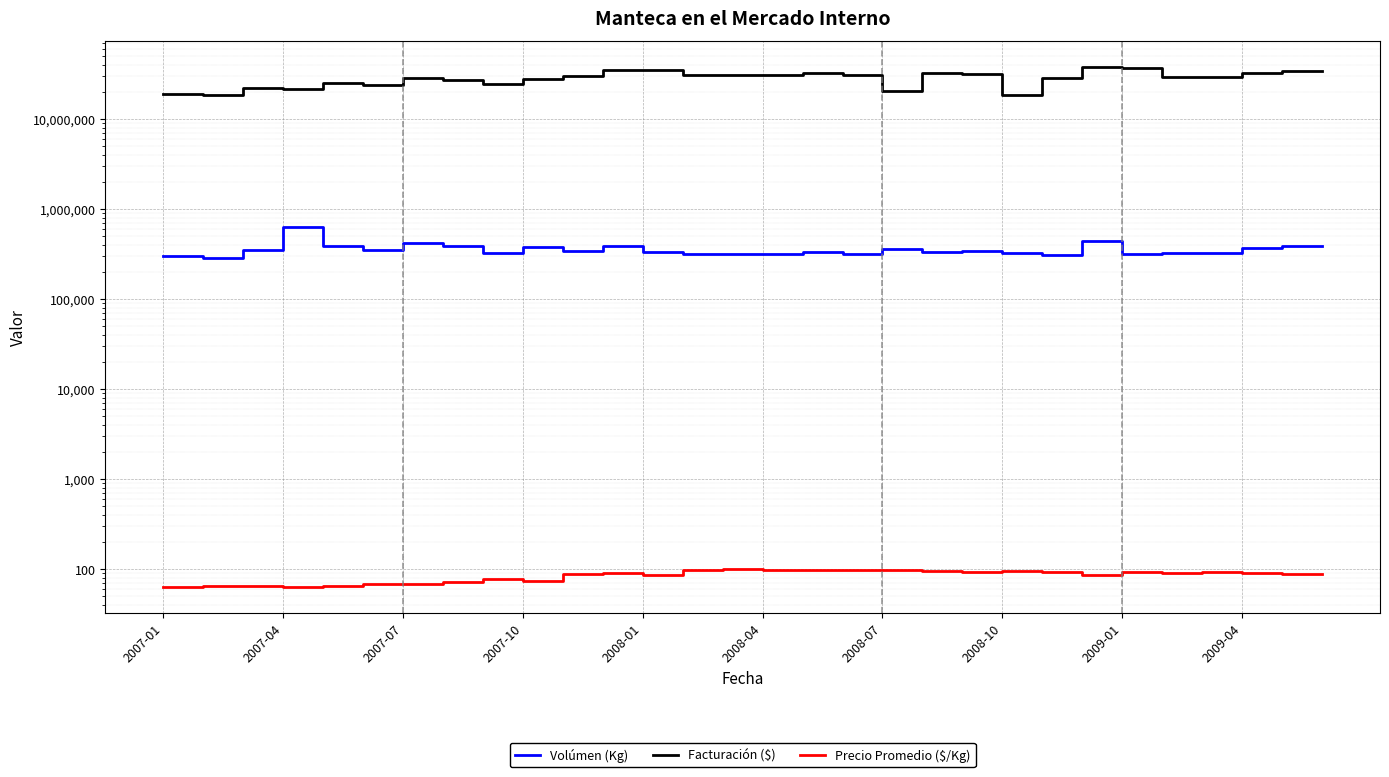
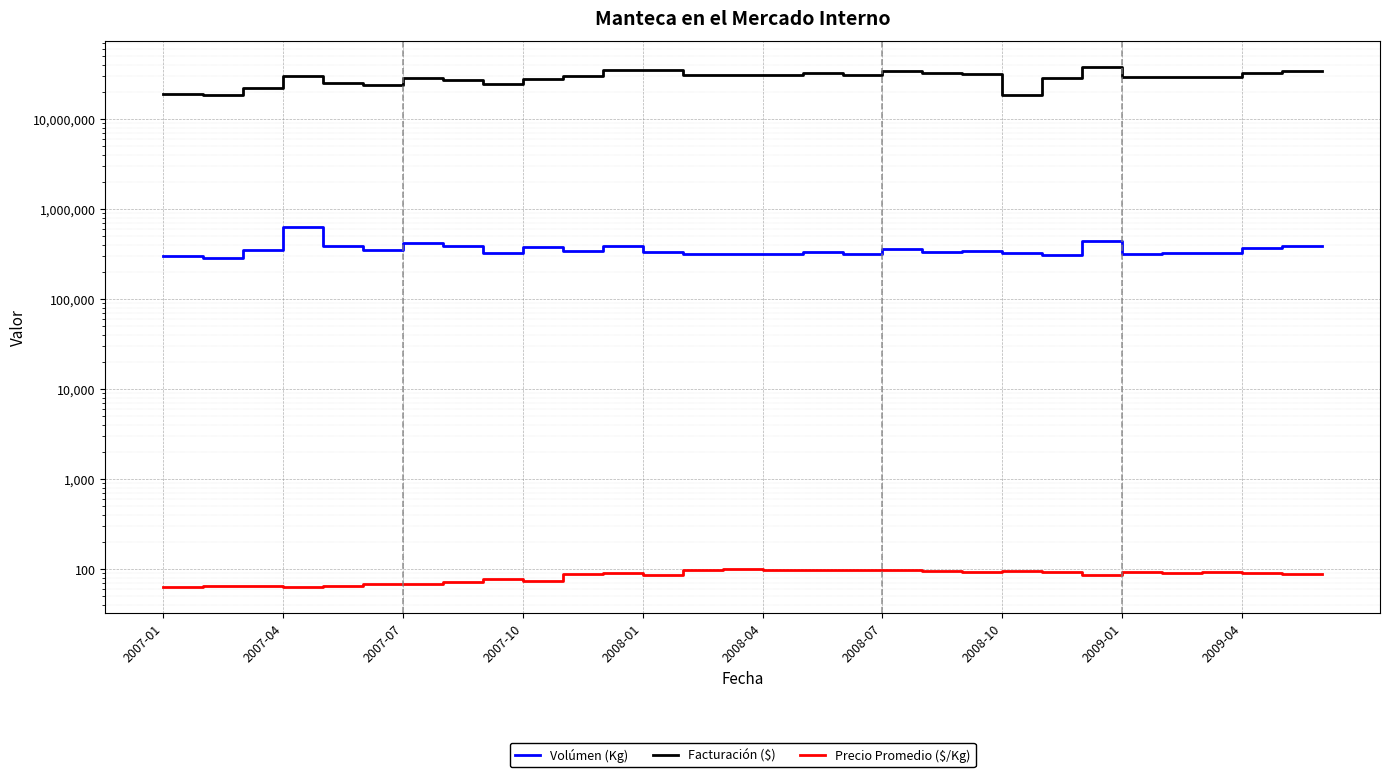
  {
    "Volúmen (Kg)": {
      "2007-01": "300,000",
      "2007-04": "600,000",
      "2007-07": "400,000",
      "2007-10": "380,000",
      "2008-01": "330,000",
      "2008-04": "320,000",
      "2008-07": "360,000",
      "2008-10": "320,000",
      "2009-01": "320,000",
      "2009-04": "370,000"
    },
    "Facturación ($)": {
      "2007-01": "19,000,000",
-     "2007-04": "22,000,000",
+     "2007-04": "30,000,000",
      "2007-07": "28,000,000",
      "2007-10": "28,000,000",
      "2008-01": "35,000,000",
      "2008-04": "31,000,000",
-     "2008-07": "20,000,000",
+     "2008-07": "34,000,000",
      "2008-10": "19,000,000",
-     "2009-01": "37,000,000",
+     "2009-01": "29,000,000",
      "2009-04": "33,000,000"
    },
    "Precio Promedio ($/Kg)": {
      "2007-01": "60",
      "2007-04": "60",
      "2007-07": "70",
      "2007-10": "70",
      "2008-01": "90",
      "2008-04": "100",
      "2008-07": "100",
      "2008-10": "90",
      "2009-01": "90",
      "2009-04": "90"
    }
  }
